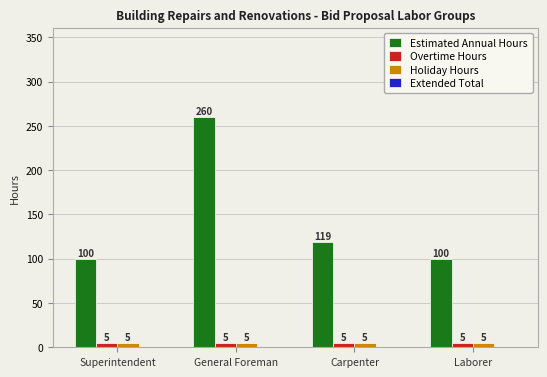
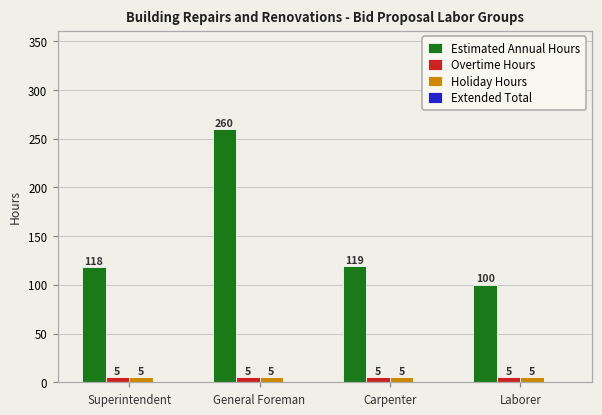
  {
    "Estimated Annual Hours": {
-     "Superintendent": 100,
+     "Superintendent": 118,
      "General Foreman": 260,
      "Carpenter": 119,
      "Laborer": 100
    },
    "Overtime Hours": {
      "Superintendent": 5,
      "General Foreman": 5,
      "Carpenter": 5,
      "Laborer": 5
    },
    "Holiday Hours": {
      "Superintendent": 5,
      "General Foreman": 5,
      "Carpenter": 5,
      "Laborer": 5
    },
    "Extended Total": {
      "Superintendent": 0,
      "General Foreman": 0,
      "Carpenter": 0,
      "Laborer": 0
    }
  }
